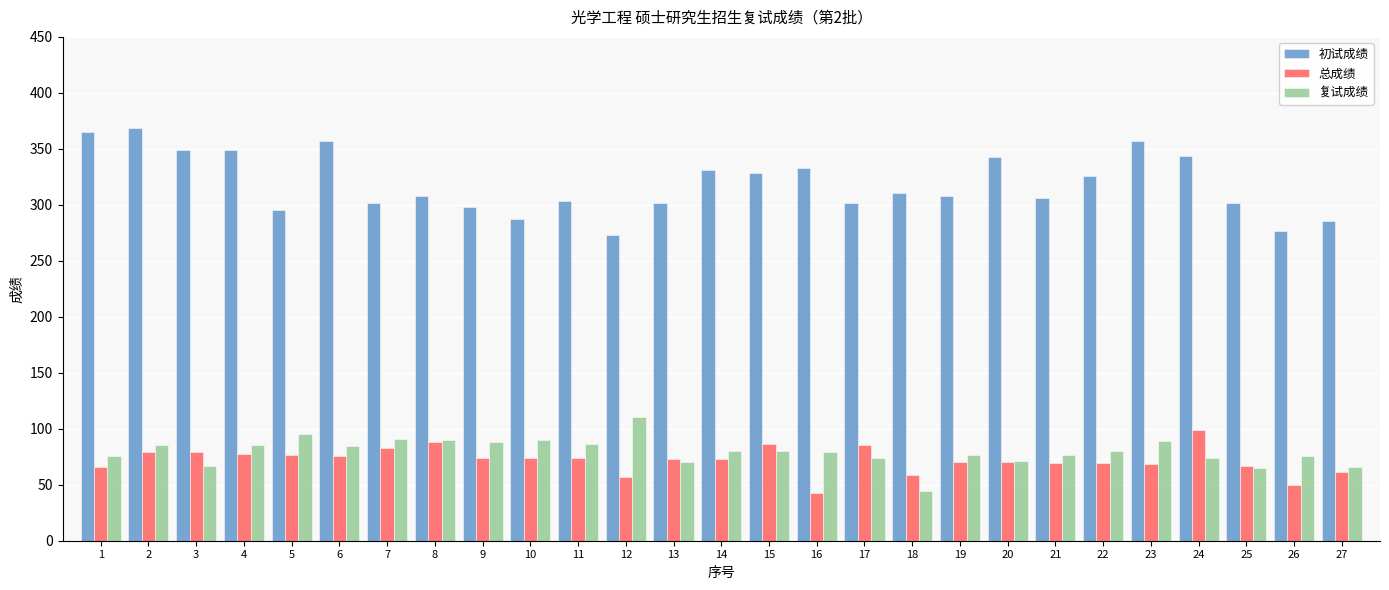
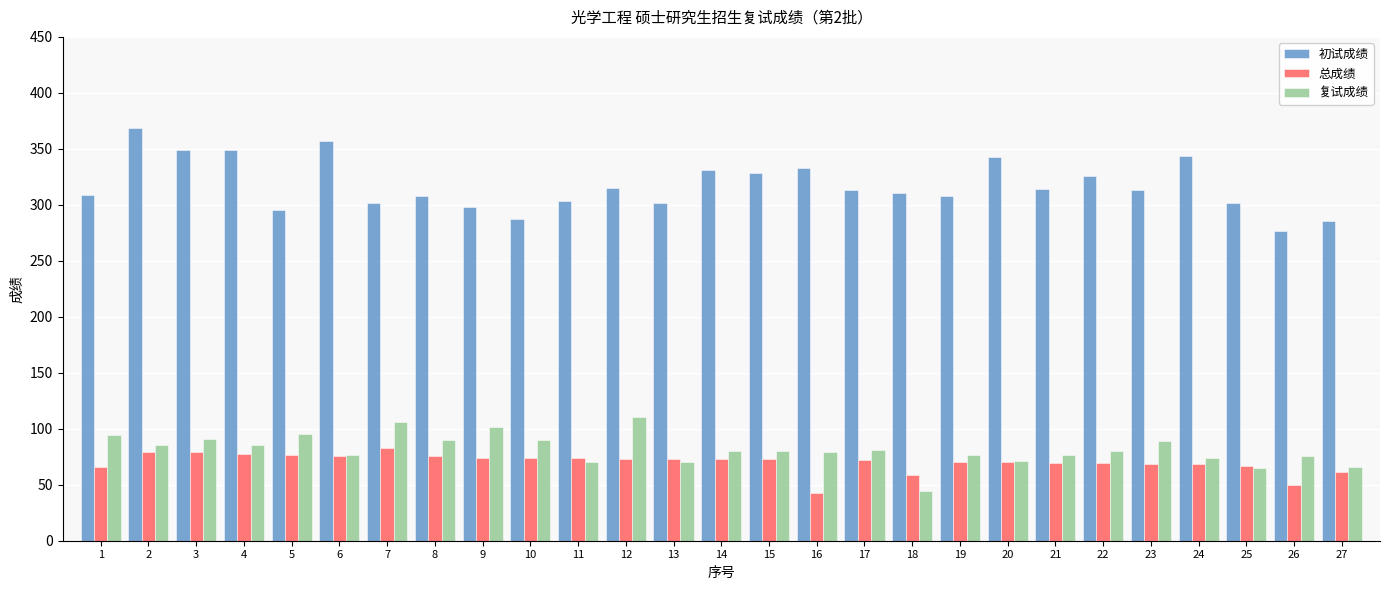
  {
    "初试成绩": {
-     "1": 365,
+     "1": 309,
      "2": 369,
      "3": 349,
      "4": 349,
      "5": 295,
      "6": 357,
      "7": 302,
      "8": 308,
      "9": 298,
      "10": 287,
      "11": 303,
-     "12": 273,
+     "12": 315,
      "13": 302,
      "14": 331,
      "15": 328,
      "16": 333,
-     "17": 302,
+     "17": 313,
      "18": 311,
      "19": 308,
      "20": 343,
-     "21": 306,
+     "21": 314,
      "22": 326,
-     "23": 357,
+     "23": 313,
      "24": 344,
      "25": 302,
      "26": 277,
      "27": 286
    },
    "总成绩": {
      "1": 66,
      "2": 80,
      "3": 79,
      "4": 78,
      "5": 77,
      "6": 76,
      "7": 83,
-     "8": 88,
+     "8": 76,
      "9": 74,
      "10": 74,
      "11": 74,
-     "12": 57,
+     "12": 73,
      "13": 73,
      "14": 73,
-     "15": 86,
+     "15": 73,
      "16": 43,
-     "17": 85,
+     "17": 72,
      "18": 59,
      "19": 70,
      "20": 70,
      "21": 70,
      "22": 69,
      "23": 68,
-     "24": 99,
+     "24": 68,
      "25": 67,
      "26": 50,
      "27": 62
    },
    "复试成绩": {
-     "1": 76,
+     "1": 94,
      "2": 85,
-     "3": 67,
+     "3": 91,
      "4": 85,
      "5": 95,
-     "6": 85,
-     "7": 91,
+     "6": 77,
+     "7": 106,
      "8": 90,
-     "9": 88,
+     "9": 102,
      "10": 90,
-     "11": 86,
+     "11": 71,
      "12": 111,
      "13": 70,
      "14": 80,
      "15": 80,
      "16": 79,
-     "17": 74,
+     "17": 81,
      "18": 44,
      "19": 77,
      "20": 71,
      "21": 76,
      "22": 80,
      "23": 89,
      "24": 74,
      "25": 65,
      "26": 75,
      "27": 66
    }
  }
